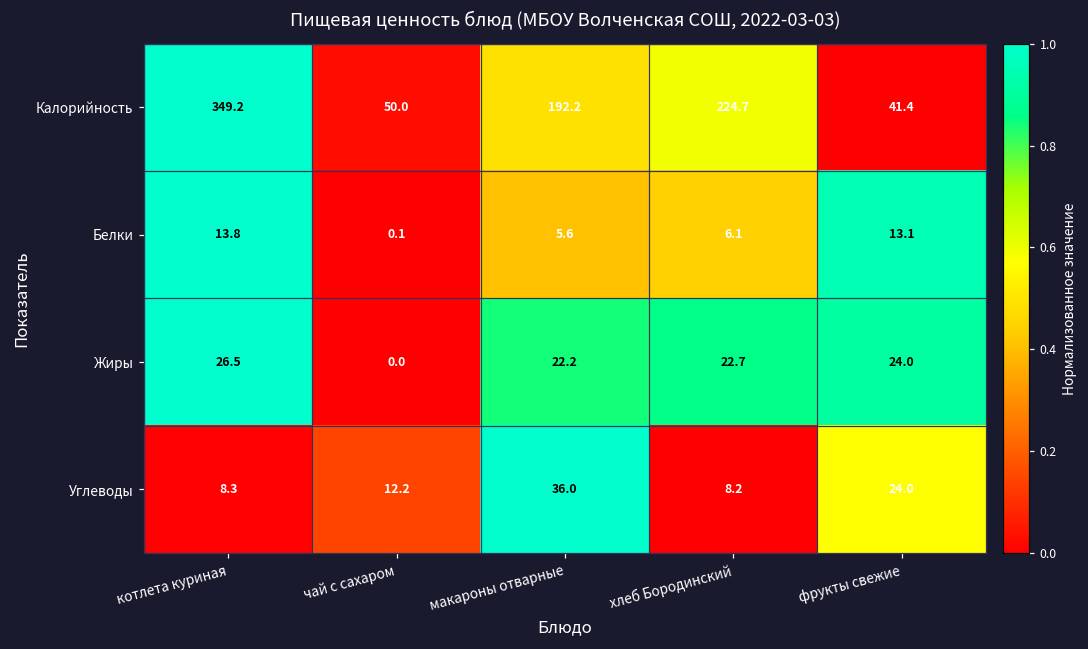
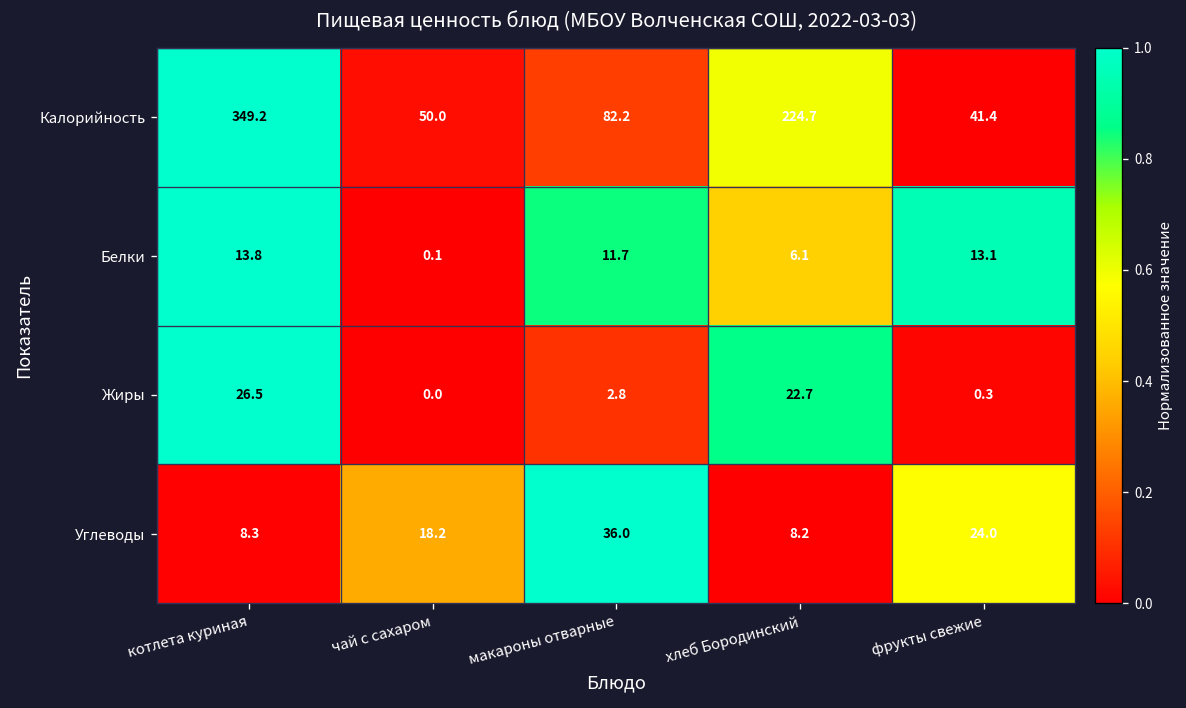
  {
    "Калорийность": {
      "котлета куриная": 349.2,
      "чай с сахаром": 50.0,
-     "макароны отварные": 192.2,
+     "макароны отварные": 82.2,
      "хлеб Бородинский": 224.7,
      "фрукты свежие": 41.4
    },
    "Белки": {
      "котлета куриная": 13.8,
      "чай с сахаром": 0.1,
-     "макароны отварные": 5.6,
+     "макароны отварные": 11.7,
      "хлеб Бородинский": 6.1,
      "фрукты свежие": 13.1
    },
    "Жиры": {
      "котлета куриная": 26.5,
      "чай с сахаром": 0.0,
-     "макароны отварные": 22.2,
+     "макароны отварные": 2.8,
      "хлеб Бородинский": 22.7,
-     "фрукты свежие": 24.0
+     "фрукты свежие": 0.3
    },
    "Углеводы": {
      "котлета куриная": 8.3,
-     "чай с сахаром": 12.2,
+     "чай с сахаром": 18.2,
      "макароны отварные": 36.0,
      "хлеб Бородинский": 8.2,
      "фрукты свежие": 24.0
    }
  }
